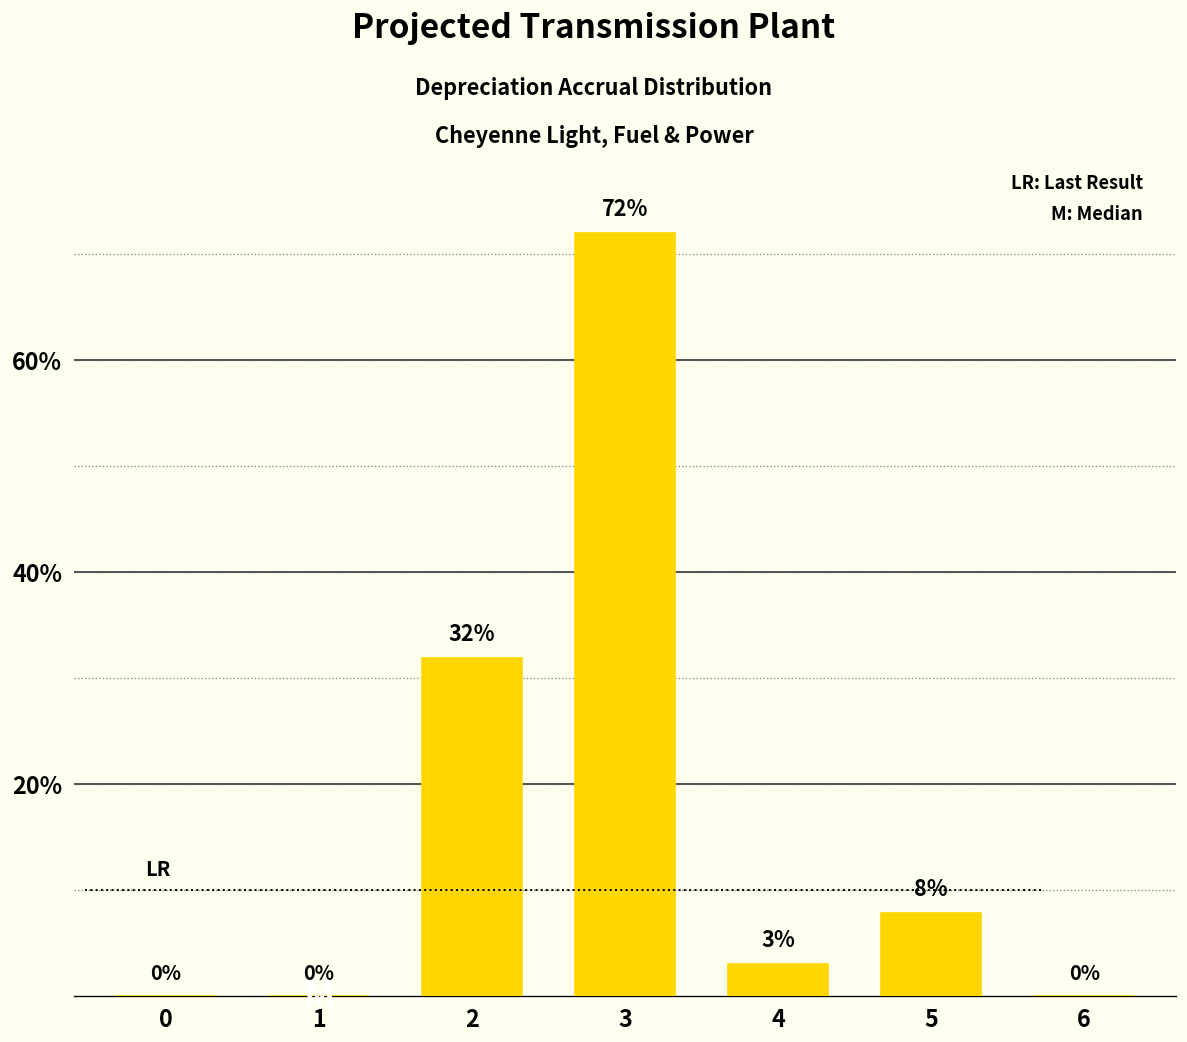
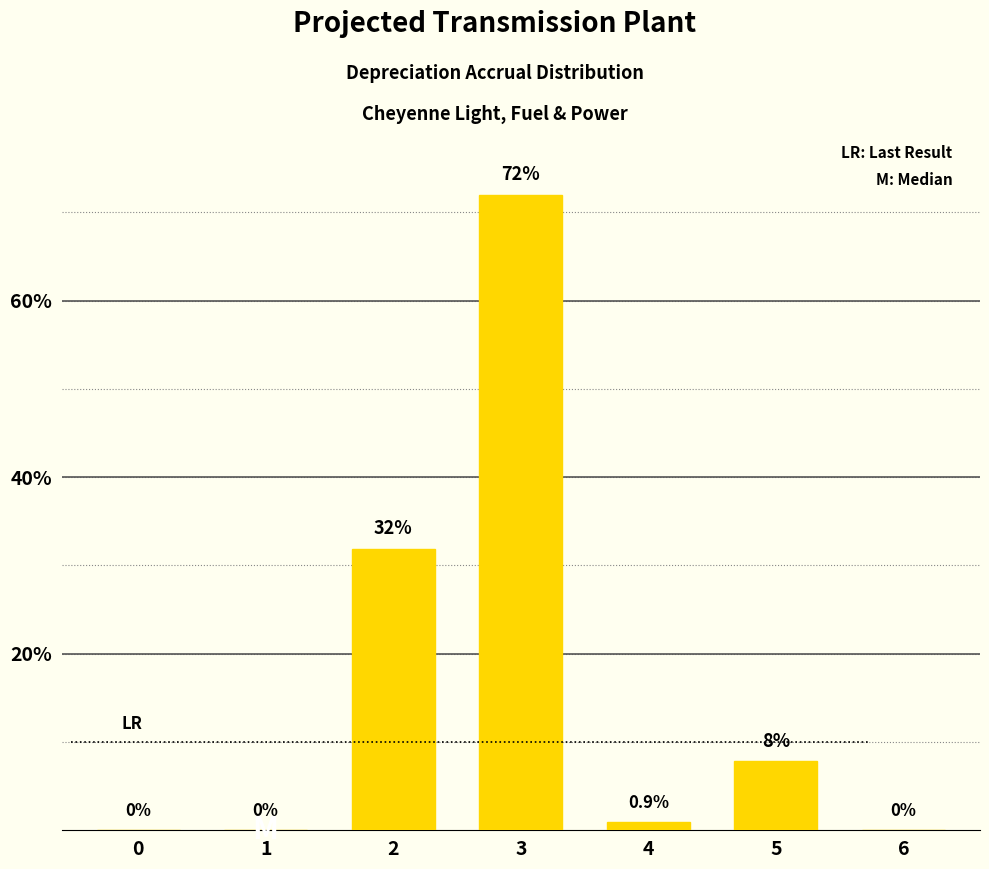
  {
    "0": "0%",
    "1": "0%",
    "2": "32%",
    "3": "72%",
-   "4": "3%",
+   "4": "0.9%",
    "5": "8%",
    "6": "0%"
  }
